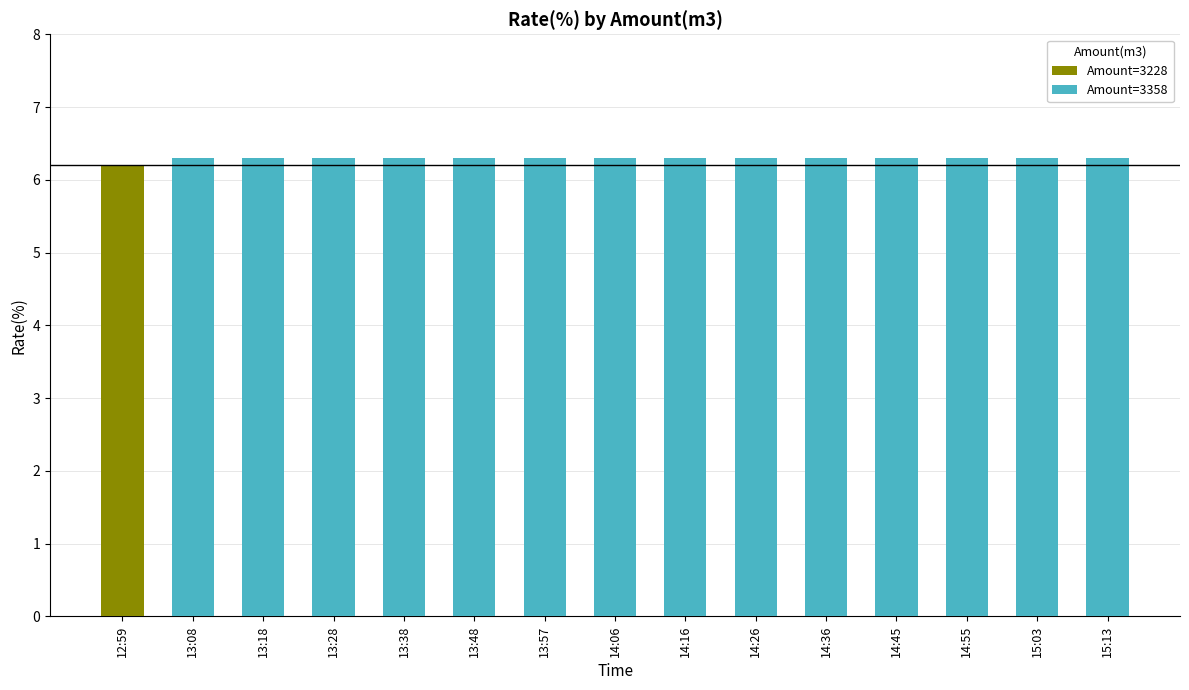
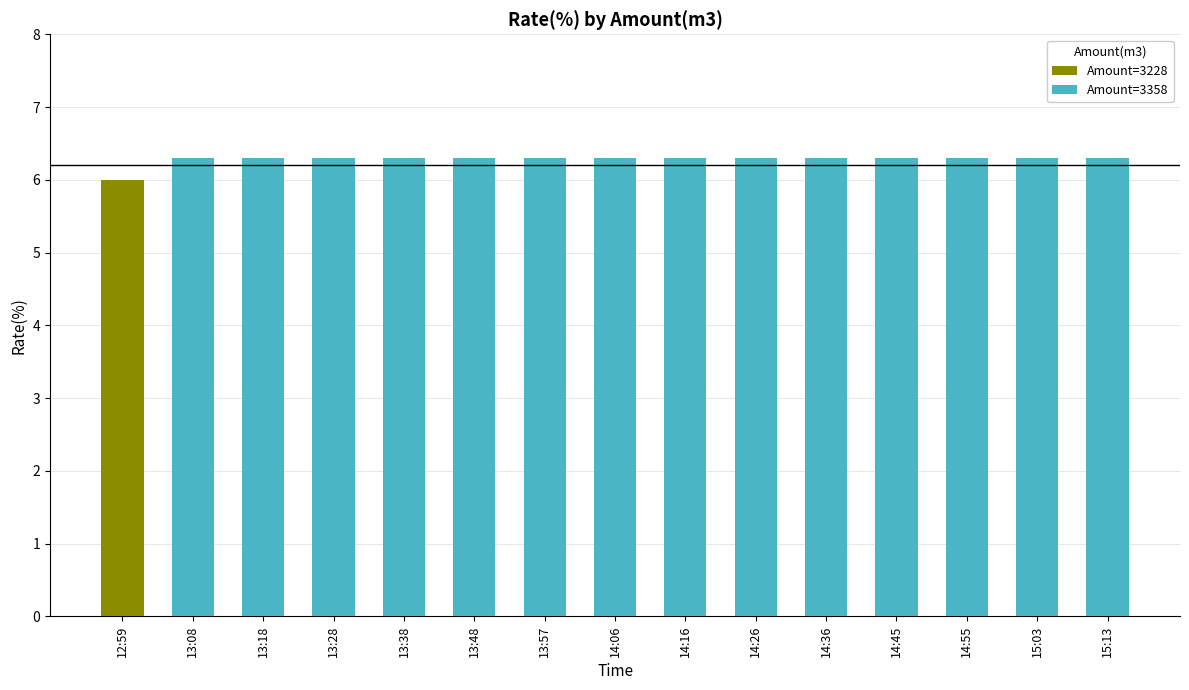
  {
    "Amount=3228": {
-     "12:59": 6.2
+     "12:59": 6.0
    },
    "Amount=3358": {
      "13:08": 6.3,
      "13:18": 6.3,
      "13:28": 6.3,
      "13:38": 6.3,
      "13:48": 6.3,
      "13:57": 6.3,
      "14:06": 6.3,
      "14:16": 6.3,
      "14:26": 6.3,
      "14:36": 6.3,
      "14:45": 6.3,
      "14:55": 6.3,
      "15:03": 6.3,
      "15:13": 6.3
    }
  }
